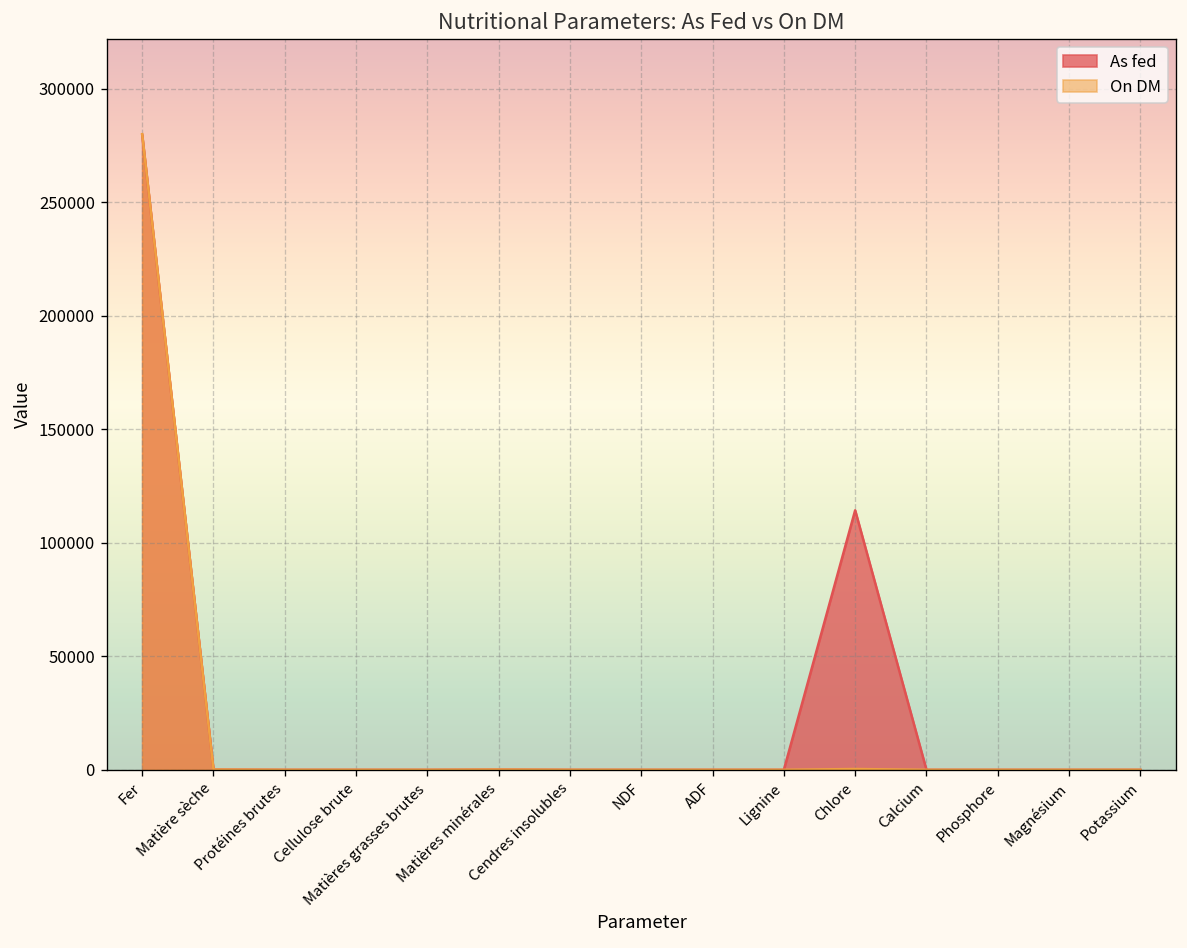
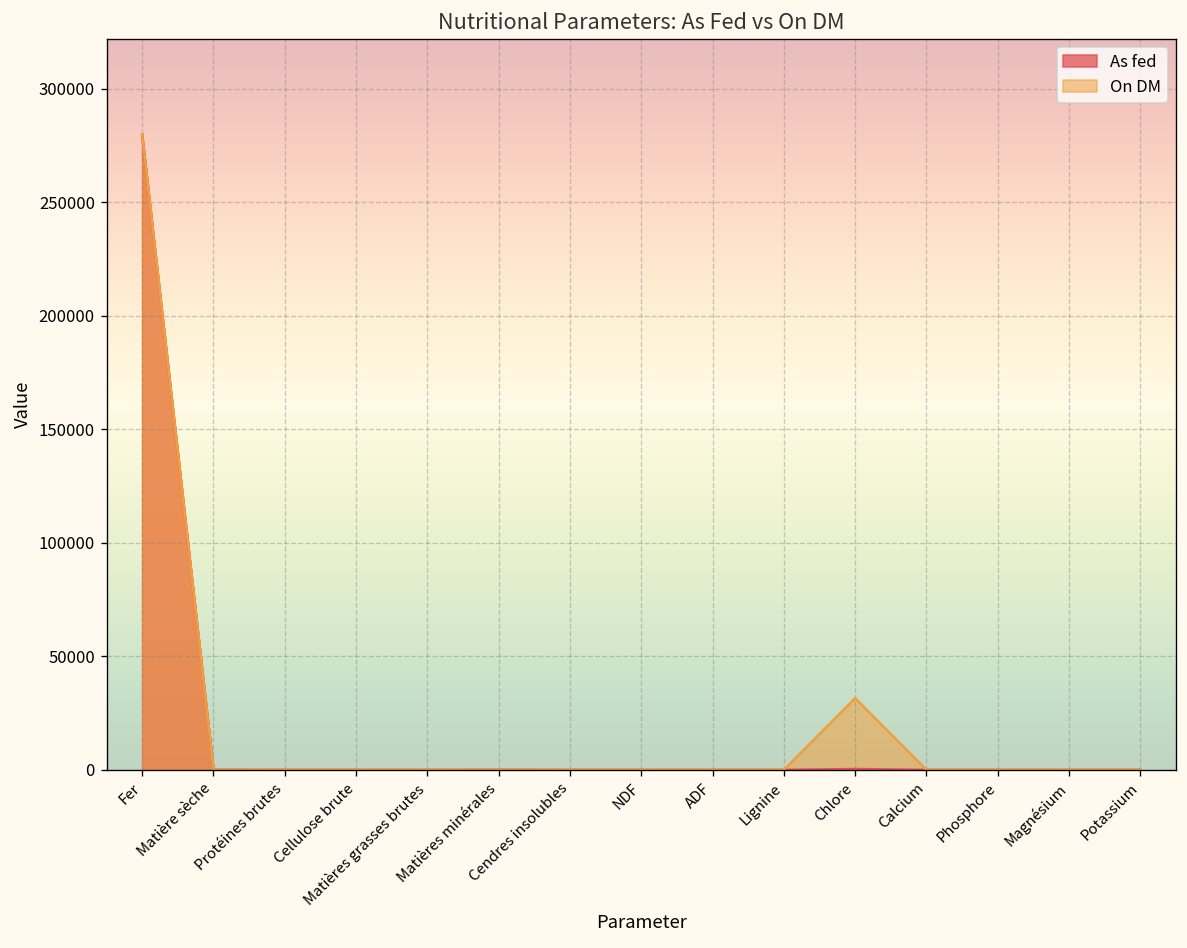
  {
    "As fed": {
-     "Chlore": 114000
+     "Chlore": 0
    },
    "On DM": {
-     "Chlore": 0
+     "Chlore": 32000
    }
  }
